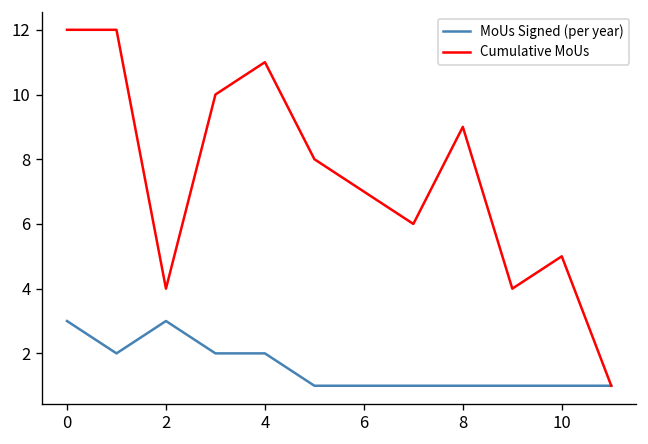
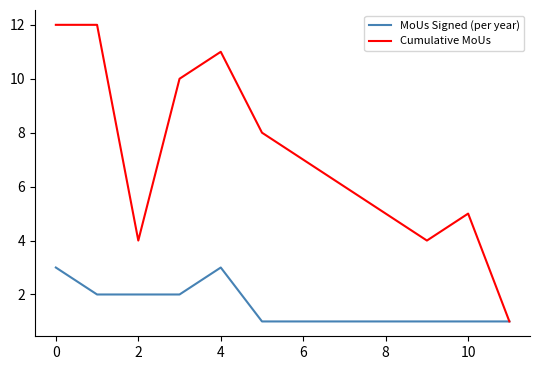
  {
    "MoUs Signed (per year)": {
      "0": 3,
-     "2": 3,
-     "4": 2,
+     "2": 2,
+     "4": 3,
      "6": 1,
      "8": 1,
      "10": 1
    },
    "Cumulative MoUs": {
      "0": 12,
      "2": 4,
      "4": 11,
      "6": 7,
-     "8": 9,
+     "8": 5,
      "10": 5
    }
  }
